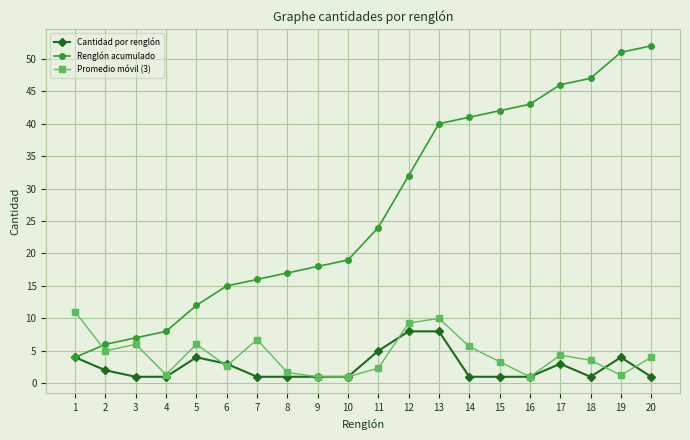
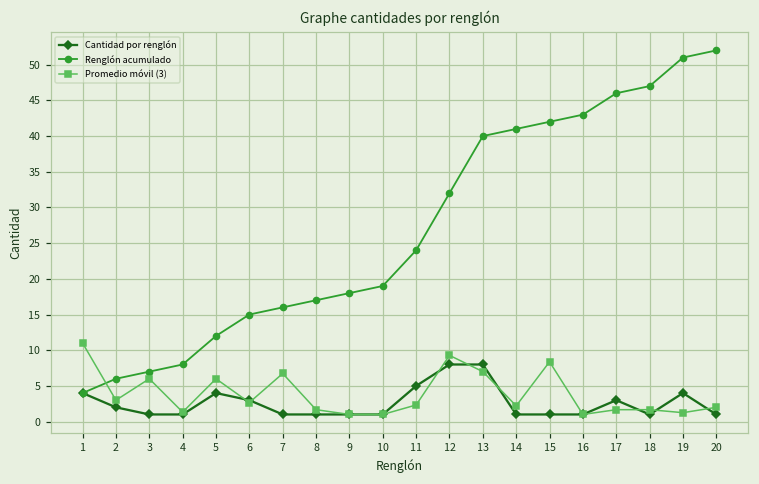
  {
    "Promedio móvil (3)": {
      "1": 11,
-     "2": 5,
+     "2": 3,
      "3": 6,
      "5": 6,
      "7": 7,
      "8": 2,
      "11": 2,
      "12": 9,
-     "13": 10,
-     "14": 6,
-     "15": 3,
-     "17": 4,
-     "18": 4,
+     "13": 7,
+     "14": 2,
+     "15": 8,
+     "17": 2,
+     "18": 2,
      "19": 1,
-     "20": 4
+     "20": 2
    }
  }
